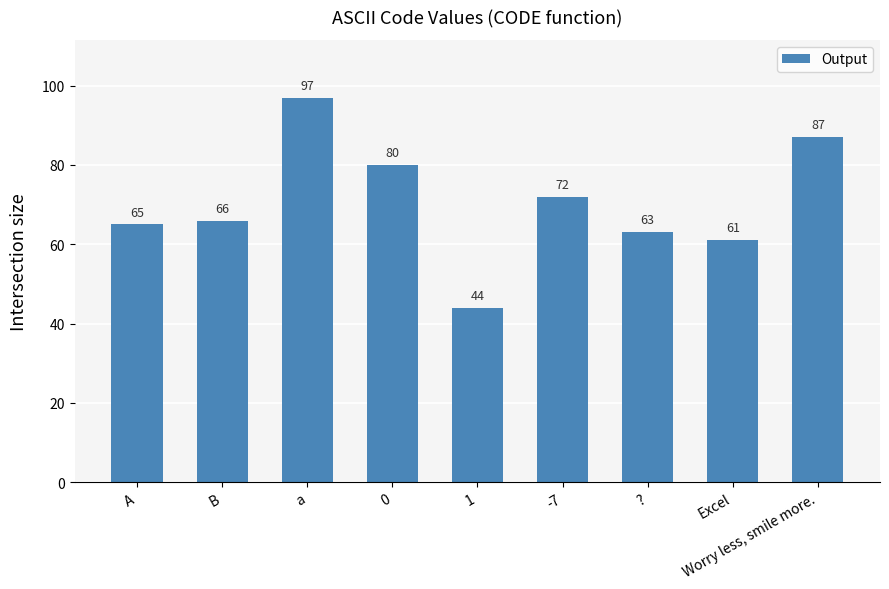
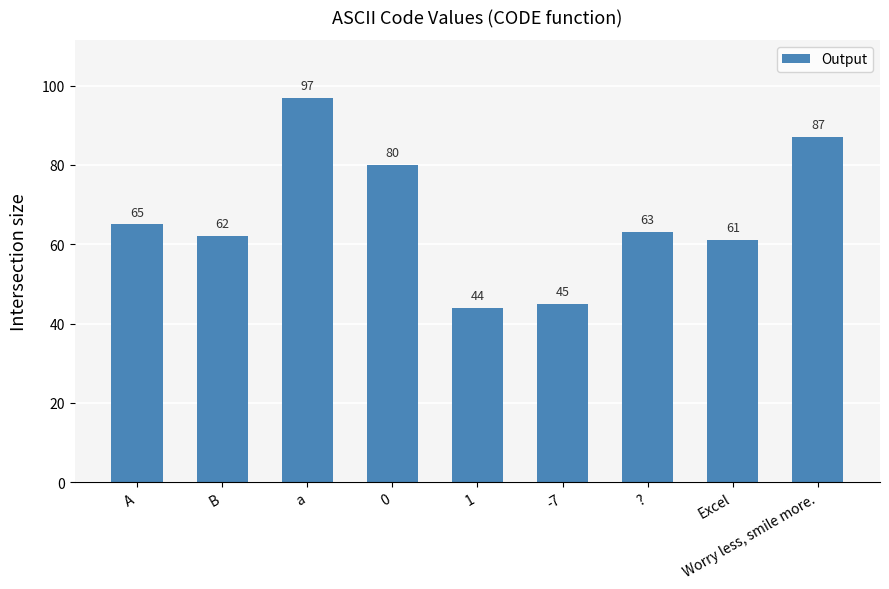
  {
    "A": 65,
-   "B": 66,
+   "B": 62,
    "a": 97,
    "0": 80,
    "1": 44,
-   "-7": 72,
+   "-7": 45,
    "?": 63,
    "Excel": 61,
    "Worry less, smile more.": 87
  }
